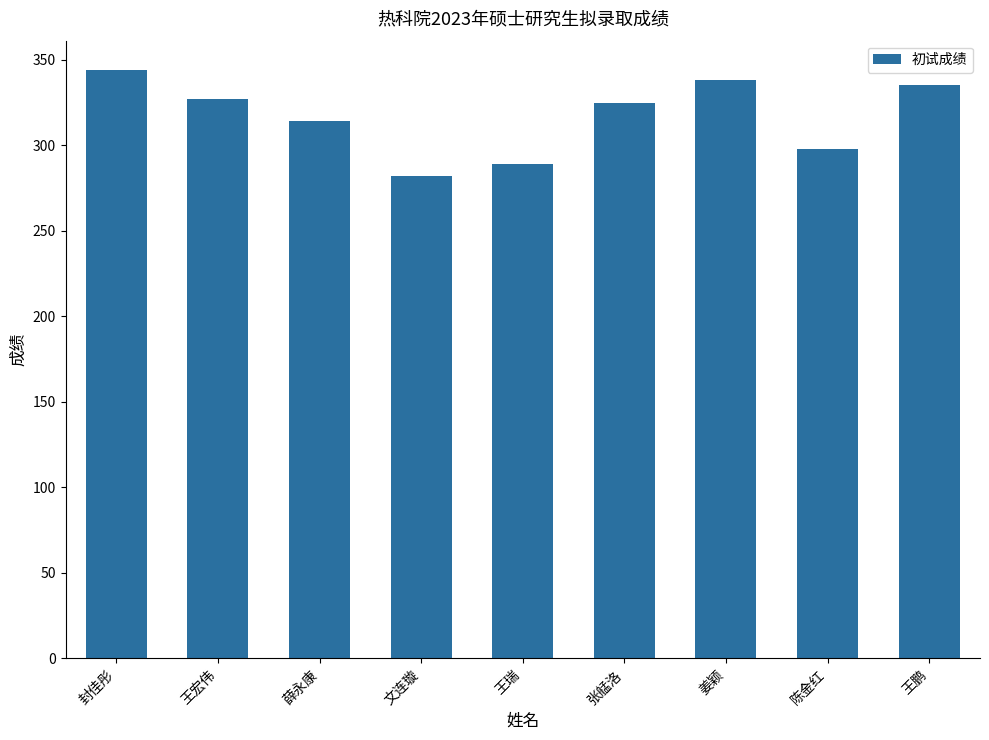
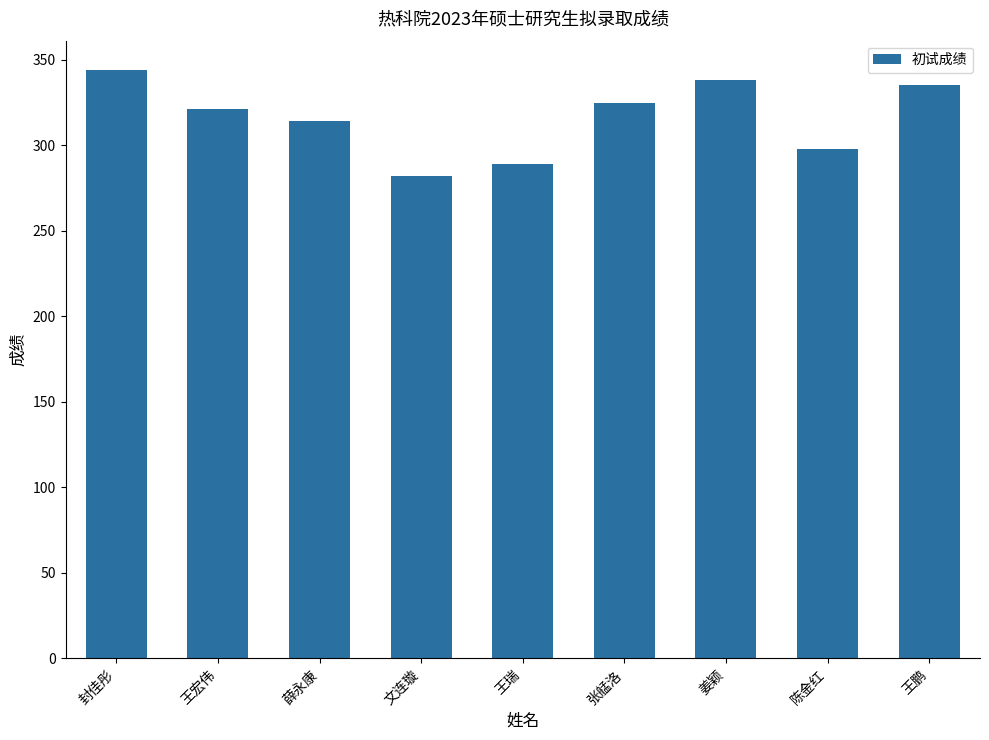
  {
    "封佳彤": 344,
-   "王宏伟": 327,
+   "王宏伟": 321,
    "薛永康": 314,
    "文连璇": 282,
    "王瑞": 289,
    "张艋洛": 325,
    "姜颖": 338,
    "陈金红": 298,
    "王鹏": 335
  }
